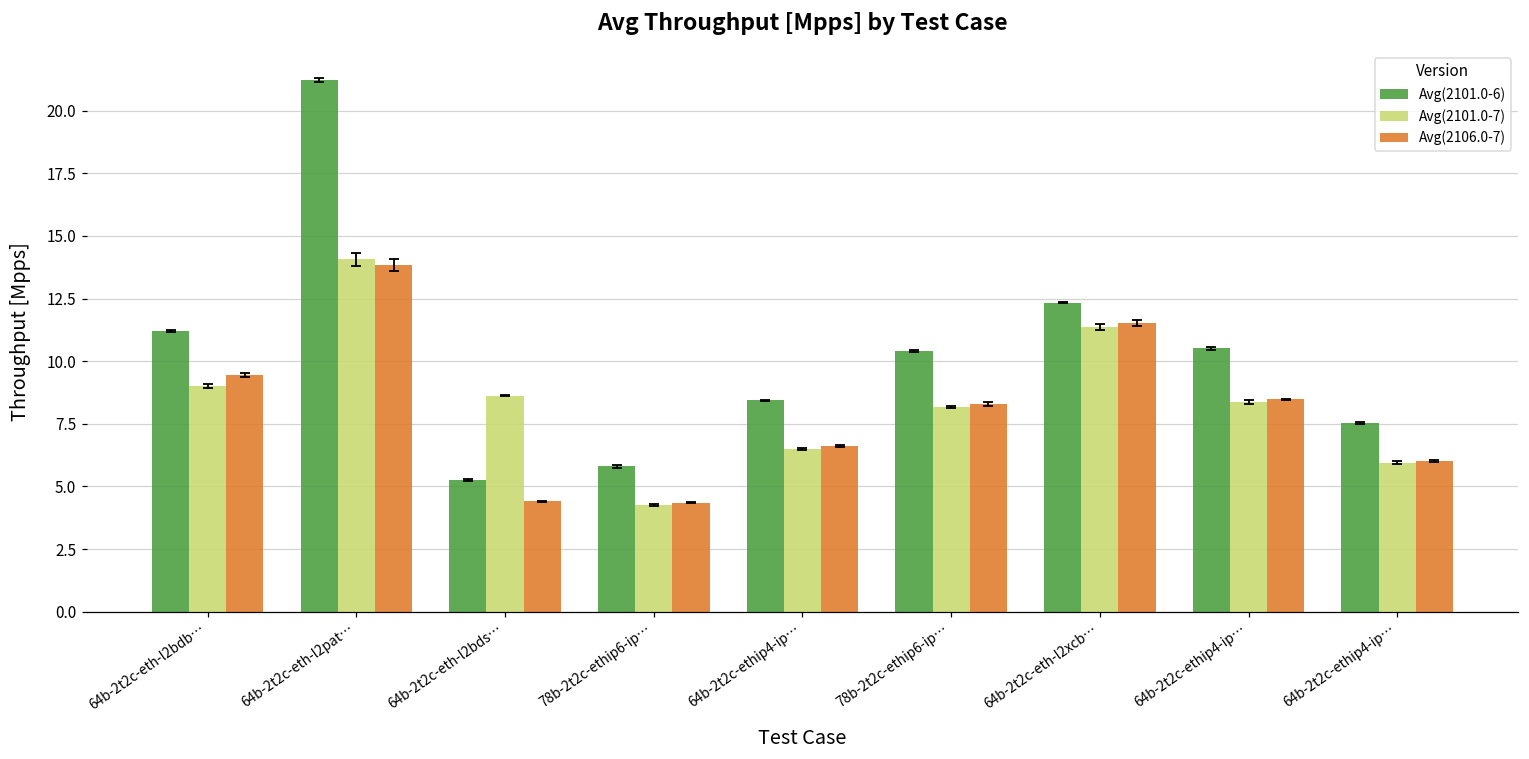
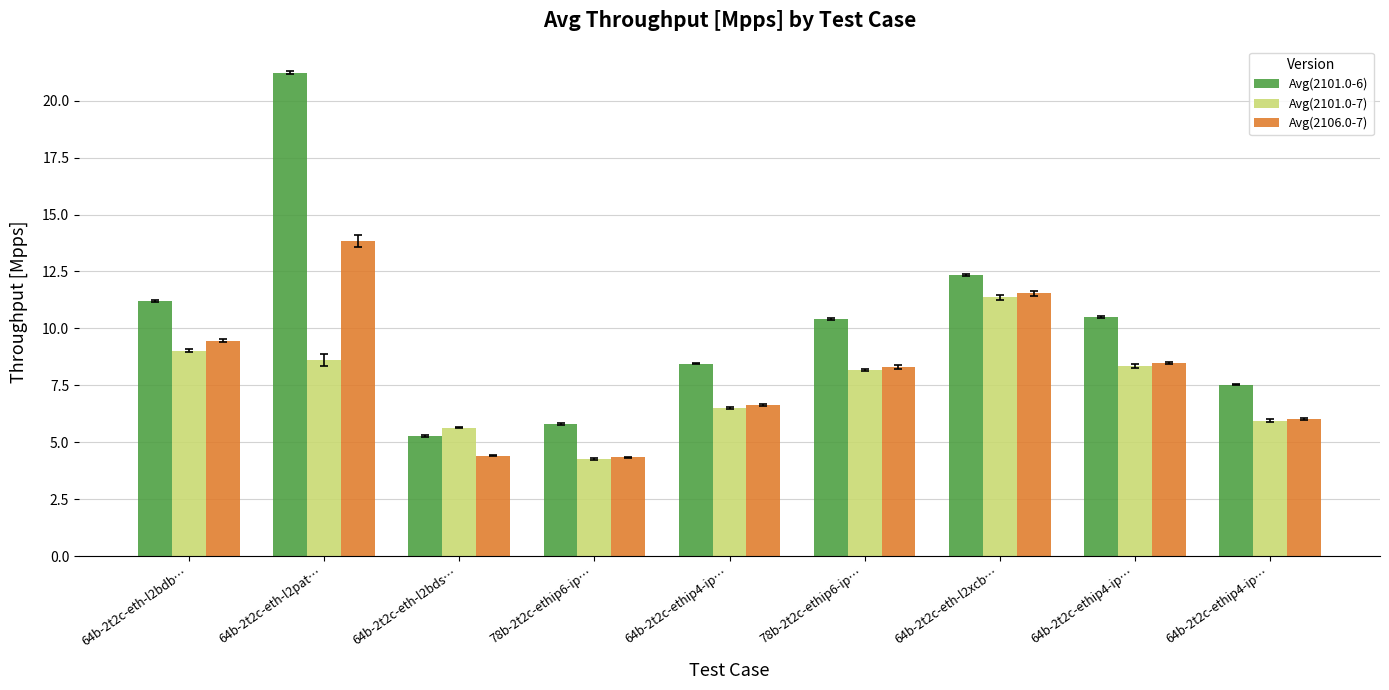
  {
    "Avg(2101.0-6)": {
      "64b-2t2c-eth-l2bdb…": 11.2,
      "64b-2t2c-eth-l2pat…": 21.2,
      "64b-2t2c-eth-l2bds…": 5.3,
      "64b-2t2c-eth-l2xcb…": 12.3
    },
    "Avg(2101.0-7)": {
      "64b-2t2c-eth-l2bdb…": 9.0,
-     "64b-2t2c-eth-l2pat…": 14.1,
-     "64b-2t2c-eth-l2bds…": 8.6,
+     "64b-2t2c-eth-l2pat…": 8.6,
+     "64b-2t2c-eth-l2bds…": 5.6,
      "64b-2t2c-eth-l2xcb…": 11.4
    },
    "Avg(2106.0-7)": {
      "64b-2t2c-eth-l2bdb…": 9.5,
      "64b-2t2c-eth-l2pat…": 13.8,
      "64b-2t2c-eth-l2bds…": 4.4,
      "64b-2t2c-eth-l2xcb…": 11.5
    }
  }
